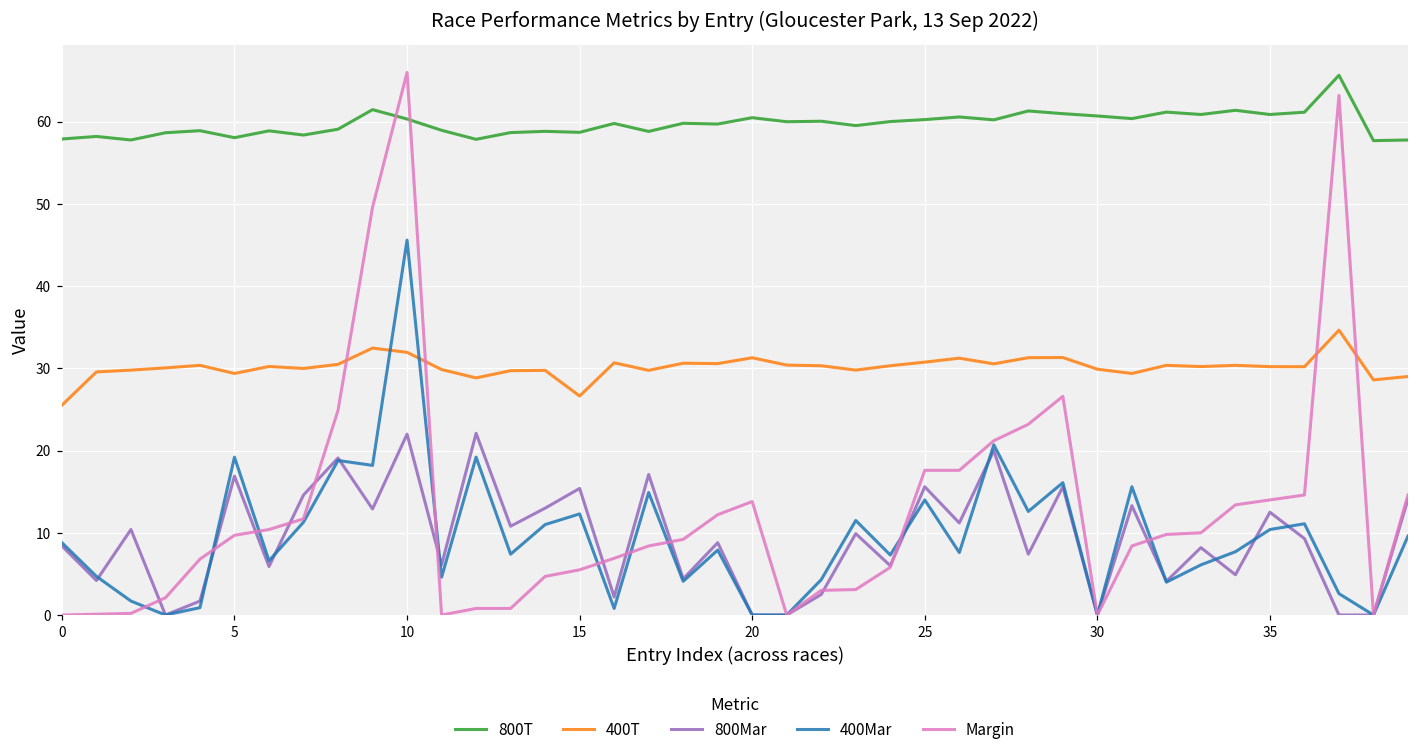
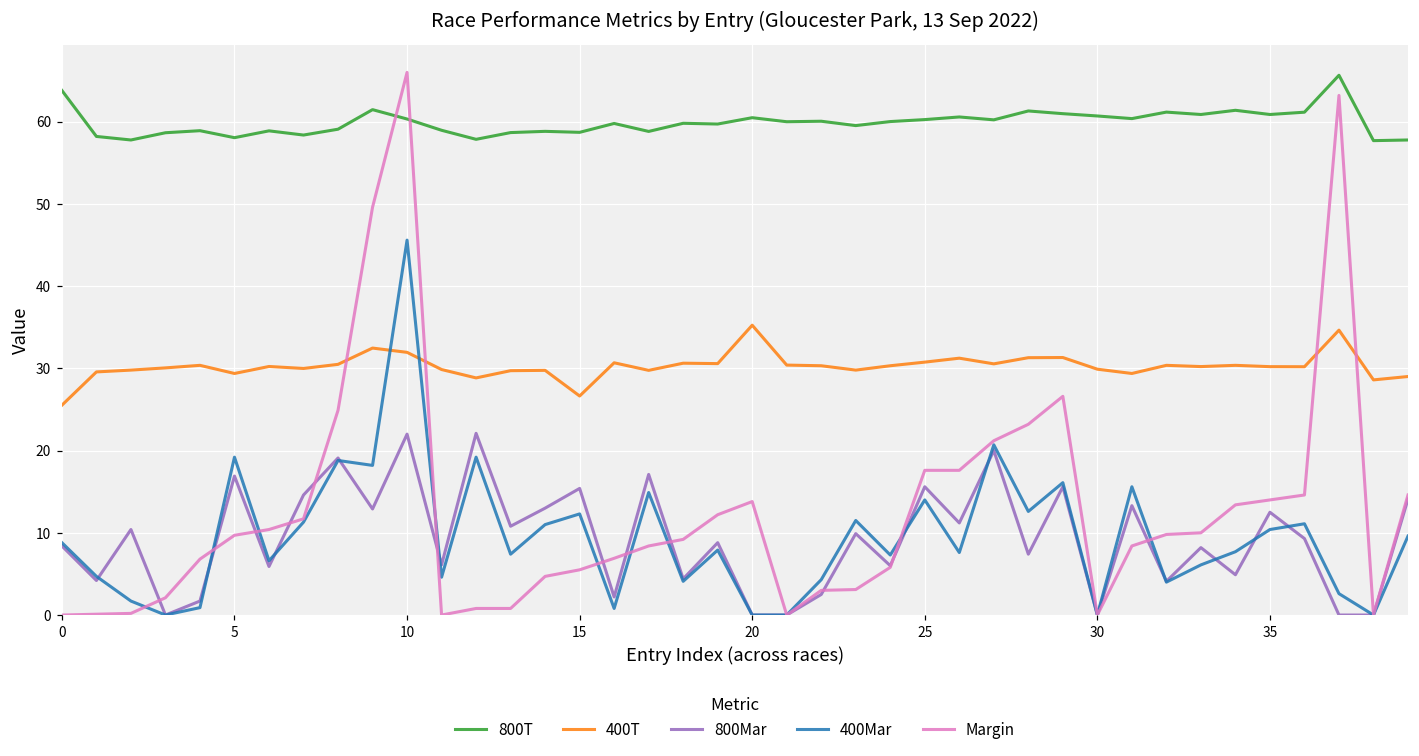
  {
    "800T": {
-     "0": 58,
+     "0": 64,
      "5": 58,
      "10": 60,
      "15": 59,
      "20": 60,
      "25": 60,
      "30": 61,
      "35": 61
    },
    "400T": {
      "0": 26,
      "5": 29,
      "10": 32,
      "15": 27,
-     "20": 31,
+     "20": 35,
      "25": 31,
      "30": 30,
      "35": 30
    },
    "800Mar": {
      "0": 8,
      "5": 17,
      "10": 22,
      "15": 15,
      "25": 16,
      "35": 13
    },
    "400Mar": {
      "0": 9,
      "5": 19,
      "10": 46,
      "15": 12,
      "25": 14,
      "35": 10
    },
    "Margin": {
      "0": 0,
      "5": 10,
      "10": 66,
      "15": 6,
      "20": 14,
      "25": 18,
      "35": 14
    }
  }
